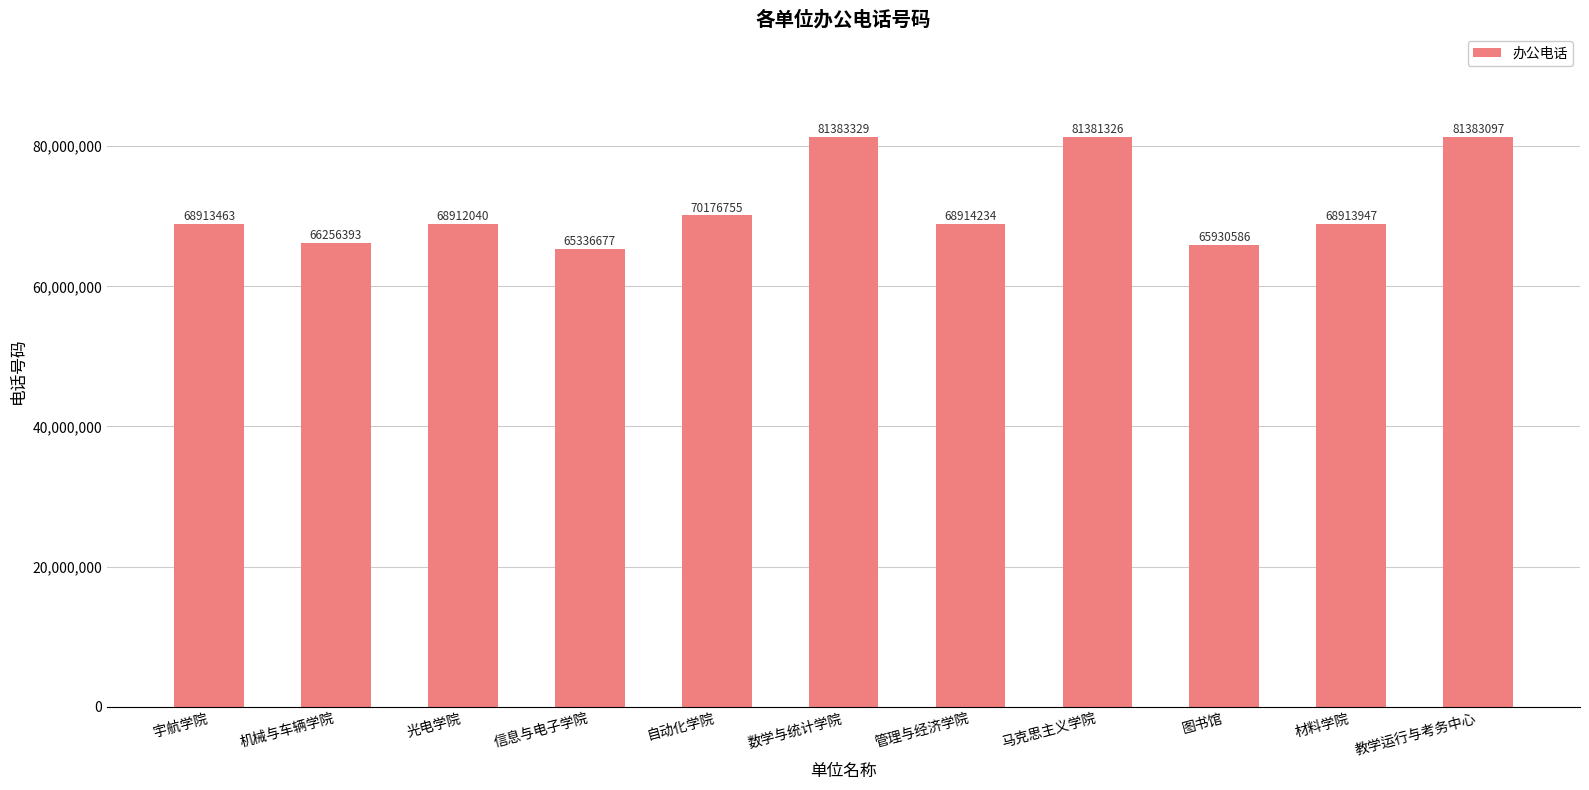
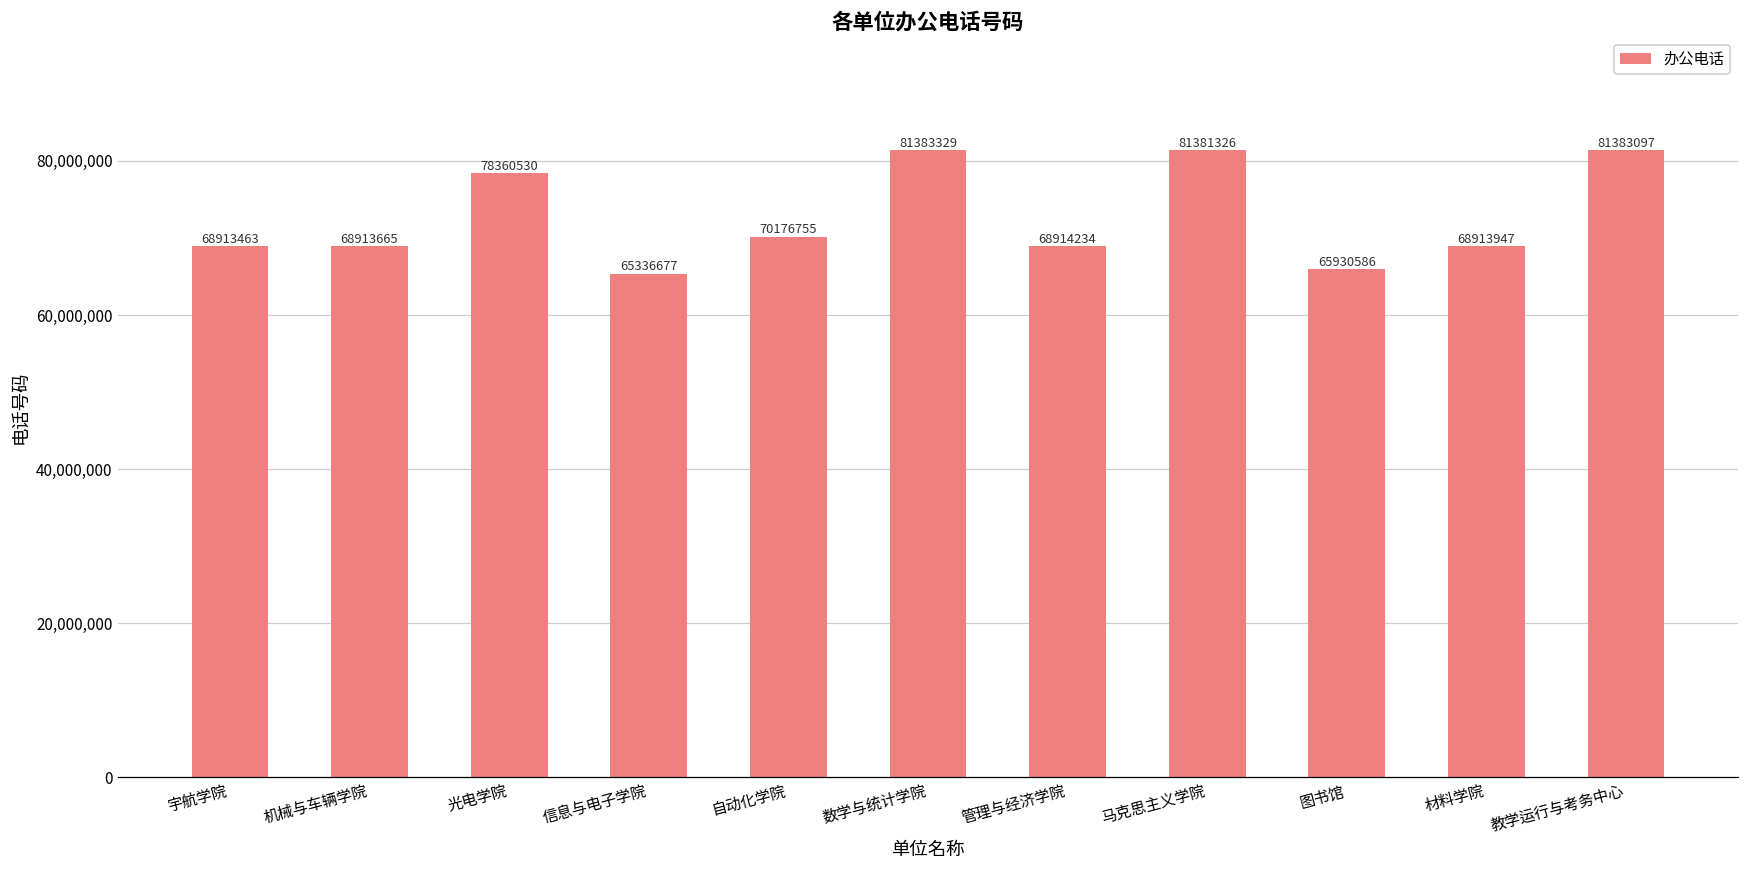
  {
    "宇航学院": 68913463,
-   "机械与车辆学院": 66256393,
-   "光电学院": 68912040,
+   "机械与车辆学院": 68913665,
+   "光电学院": 78360530,
    "信息与电子学院": 65336677,
    "自动化学院": 70176755,
    "数学与统计学院": 81383329,
    "管理与经济学院": 68914234,
    "马克思主义学院": 81381326,
    "图书馆": 65930586,
    "材料学院": 68913947,
    "教学运行与考务中心": 81383097
  }
